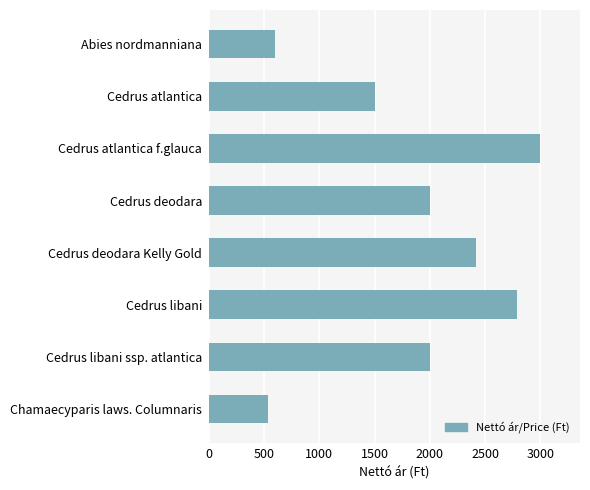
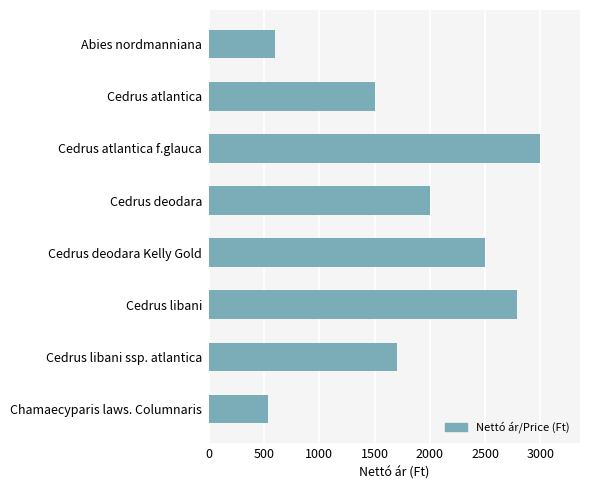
  {
    "Abies nordmanniana": 600,
    "Cedrus atlantica": 1500,
    "Cedrus atlantica f.glauca": 3000,
    "Cedrus deodara": 2000,
-   "Cedrus deodara Kelly Gold": 2420,
+   "Cedrus deodara Kelly Gold": 2500,
    "Cedrus libani": 2790,
-   "Cedrus libani ssp. atlantica": 2000,
+   "Cedrus libani ssp. atlantica": 1700,
    "Chamaecyparis laws. Columnaris": 540
  }
